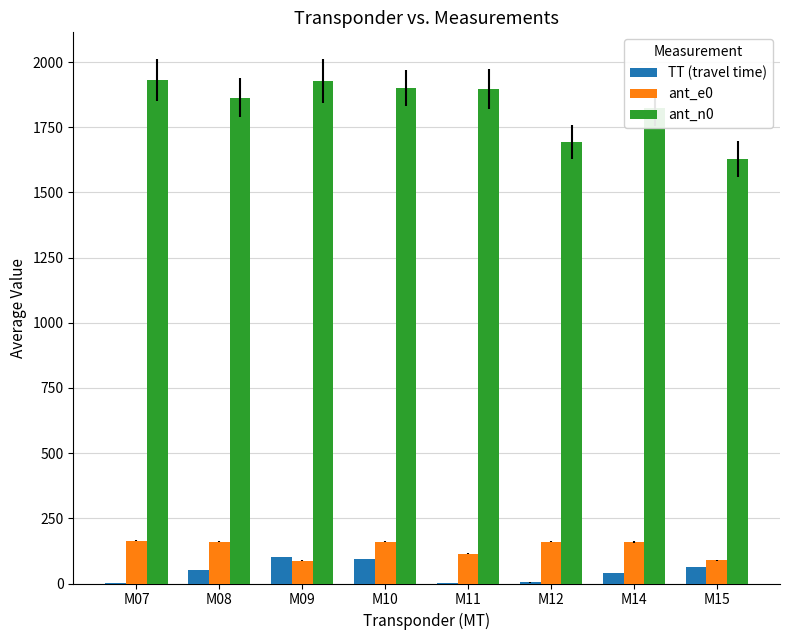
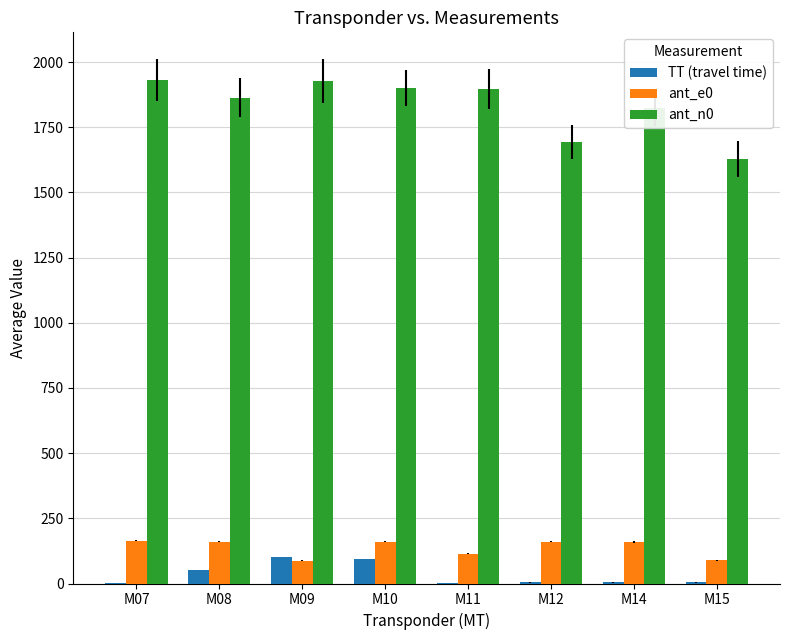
  {
    "TT (travel time)": {
      "M08": 50,
      "M09": 100,
      "M10": 90,
-     "M14": 40,
-     "M15": 60
+     "M14": 0,
+     "M15": 0
    },
    "ant_e0": {
      "M07": 160,
      "M08": 160,
      "M09": 90,
      "M10": 160,
      "M11": 120,
      "M12": 160,
      "M14": 160,
      "M15": 90
    },
    "ant_n0": {
      "M07": 1930,
      "M08": 1860,
      "M09": 1930,
      "M10": 1900,
      "M11": 1900,
      "M12": 1690,
      "M15": 1630
    }
  }
